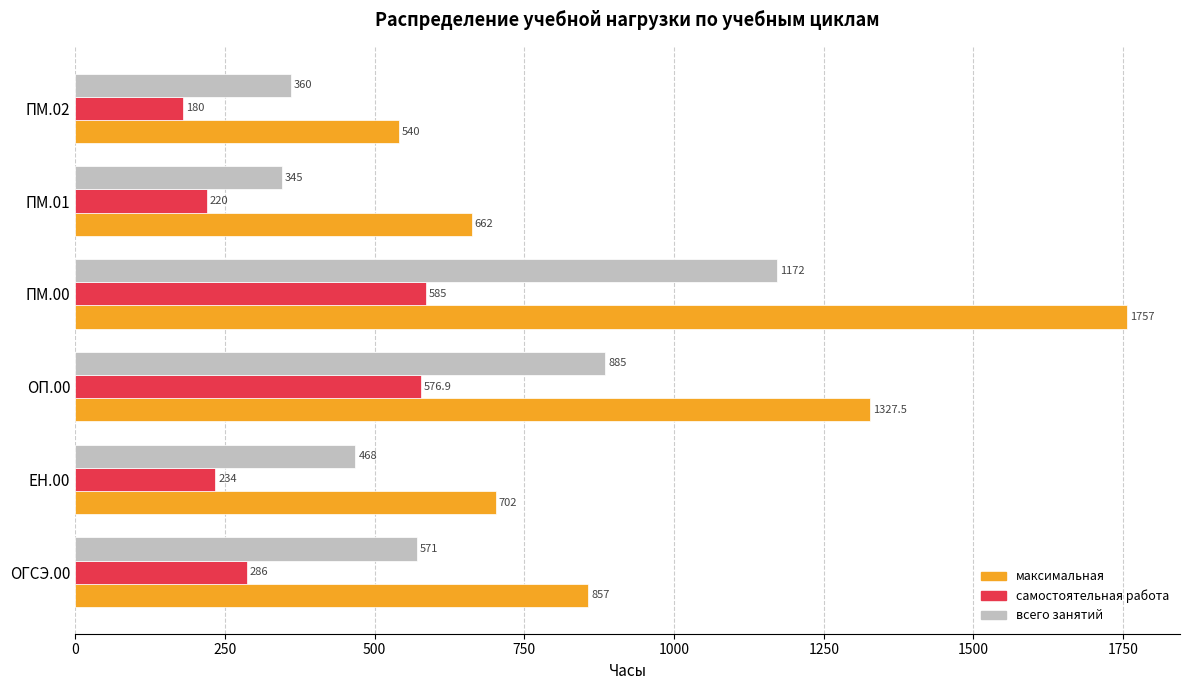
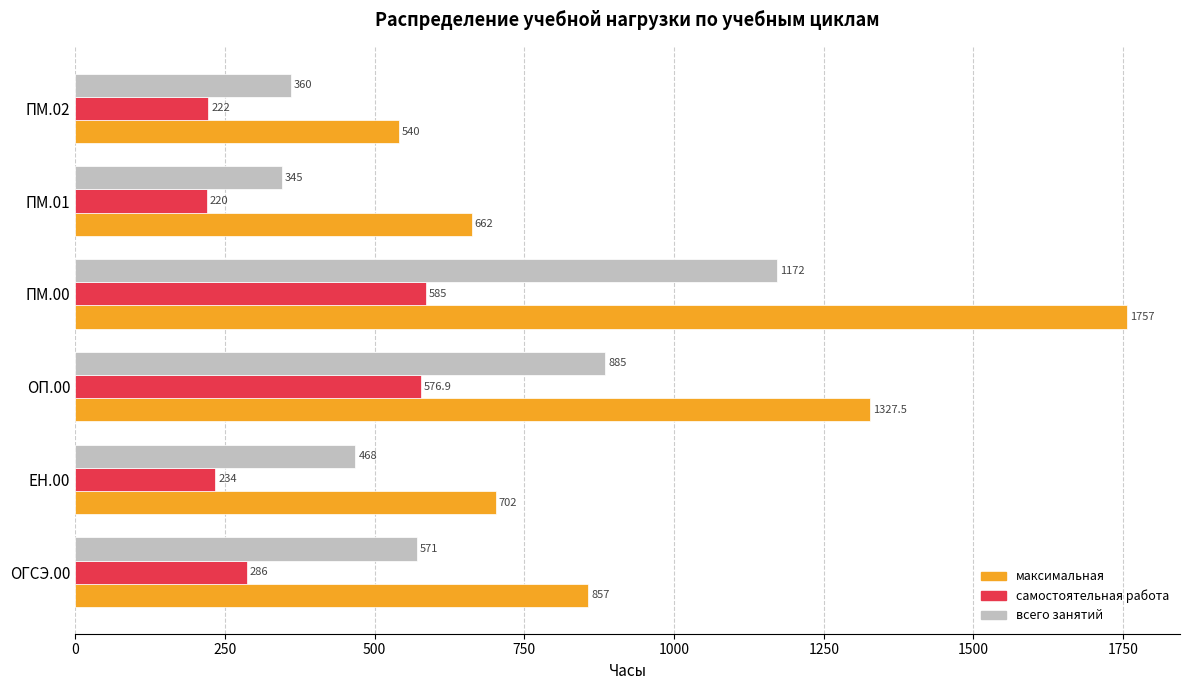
  {
    "максимальная": {
      "ПМ.02": 540,
      "ПМ.01": 662,
      "ПМ.00": 1757,
      "ОП.00": 1327.5,
      "ЕН.00": 702,
      "ОГСЭ.00": 857
    },
    "самостоятельная работа": {
-     "ПМ.02": 180,
+     "ПМ.02": 222,
      "ПМ.01": 220,
      "ПМ.00": 585,
      "ОП.00": 576.9,
      "ЕН.00": 234,
      "ОГСЭ.00": 286
    },
    "всего занятий": {
      "ПМ.02": 360,
      "ПМ.01": 345,
      "ПМ.00": 1172,
      "ОП.00": 885,
      "ЕН.00": 468,
      "ОГСЭ.00": 571
    }
  }
